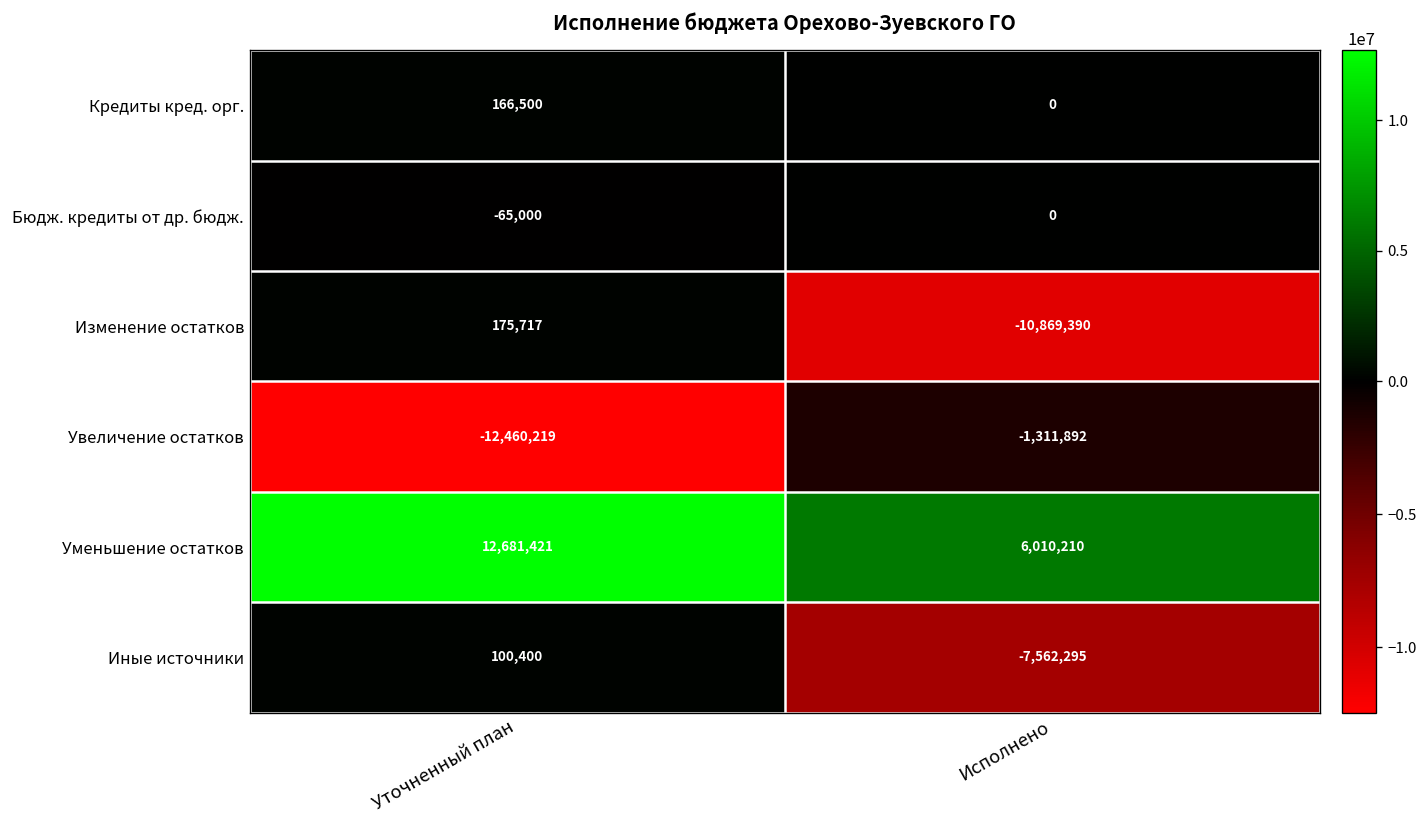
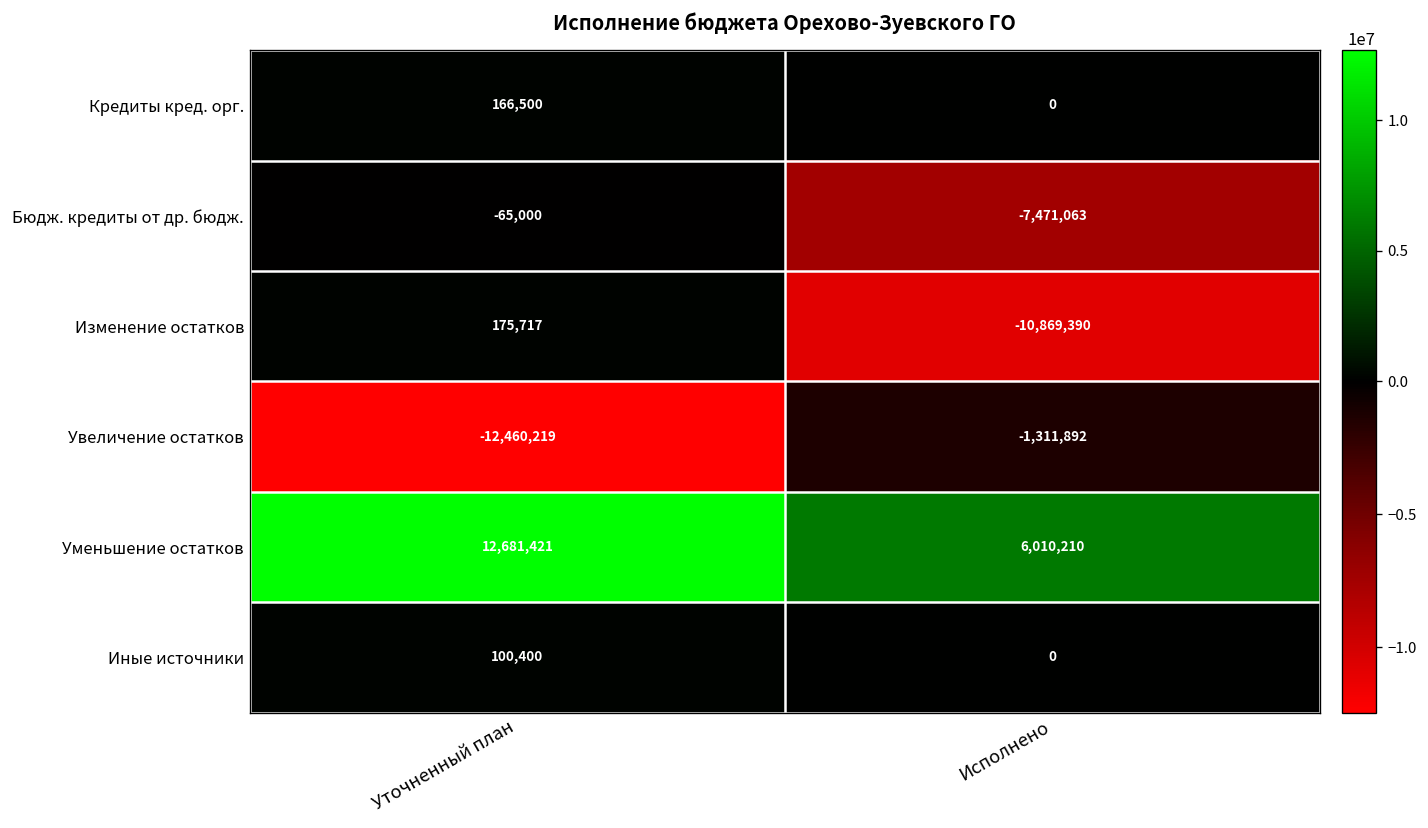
  {
    "Кредиты кред. орг.": {
      "Уточненный план": "166,500",
      "Исполнено": "0"
    },
    "Бюдж. кредиты от др. бюдж.": {
      "Уточненный план": "-65,000",
-     "Исполнено": "0"
+     "Исполнено": "-7,471,063"
    },
    "Изменение остатков": {
      "Уточненный план": "175,717",
      "Исполнено": "-10,869,390"
    },
    "Увеличение остатков": {
      "Уточненный план": "-12,460,219",
      "Исполнено": "-1,311,892"
    },
    "Уменьшение остатков": {
      "Уточненный план": "12,681,421",
      "Исполнено": "6,010,210"
    },
    "Иные источники": {
      "Уточненный план": "100,400",
-     "Исполнено": "-7,562,295"
+     "Исполнено": "0"
    }
  }
